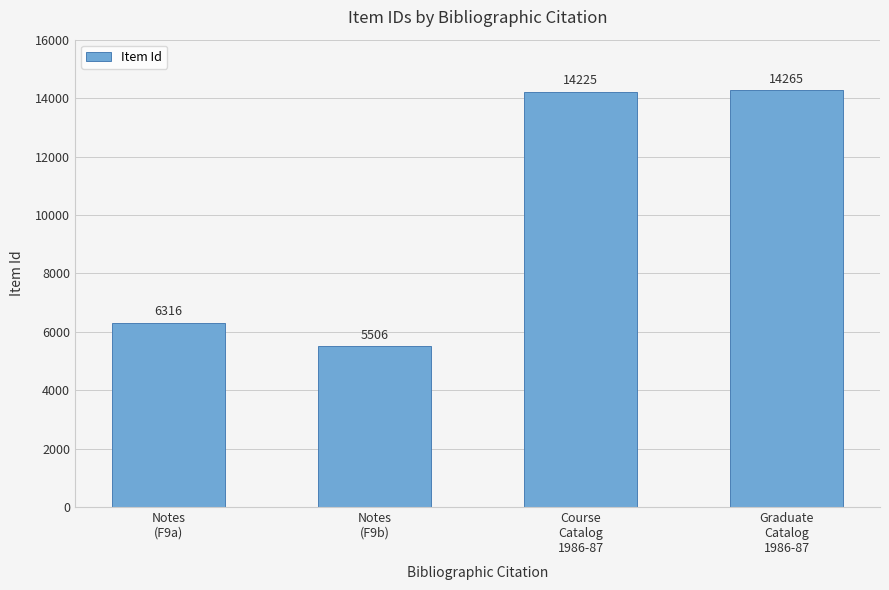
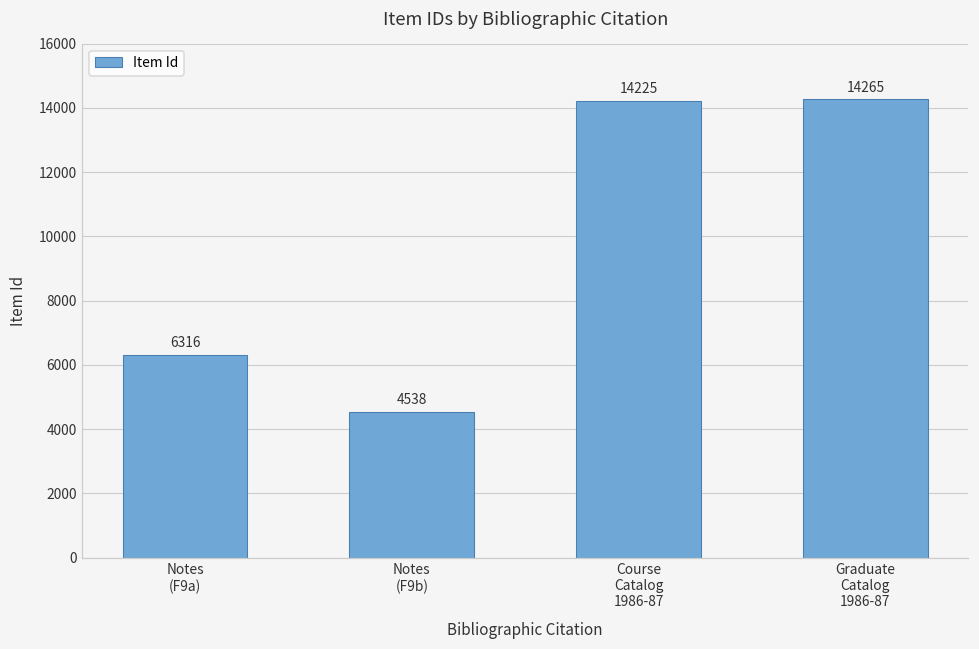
  {
    "Notes (F9a)": 6316,
-   "Notes (F9b)": 5506,
+   "Notes (F9b)": 4538,
    "Course Catalog 1986-87": 14225,
    "Graduate Catalog 1986-87": 14265
  }
